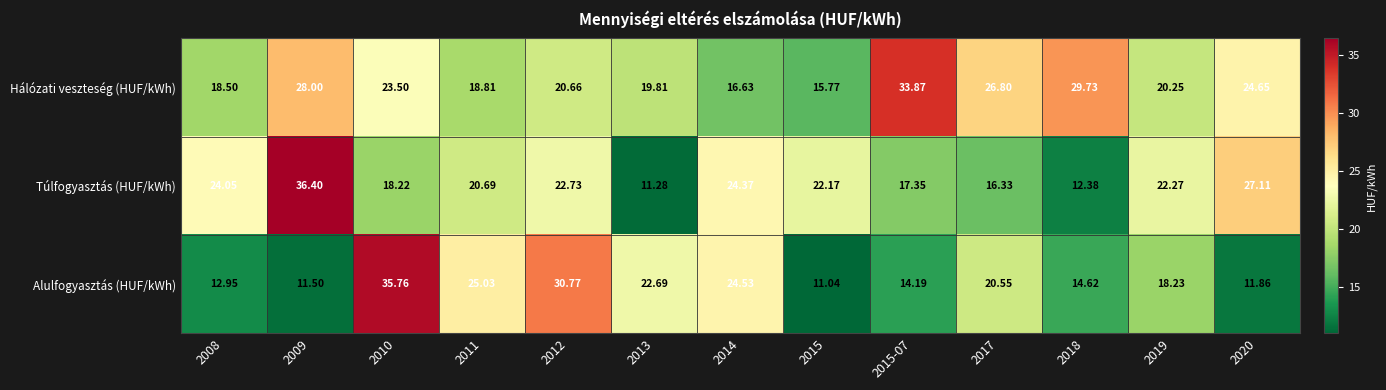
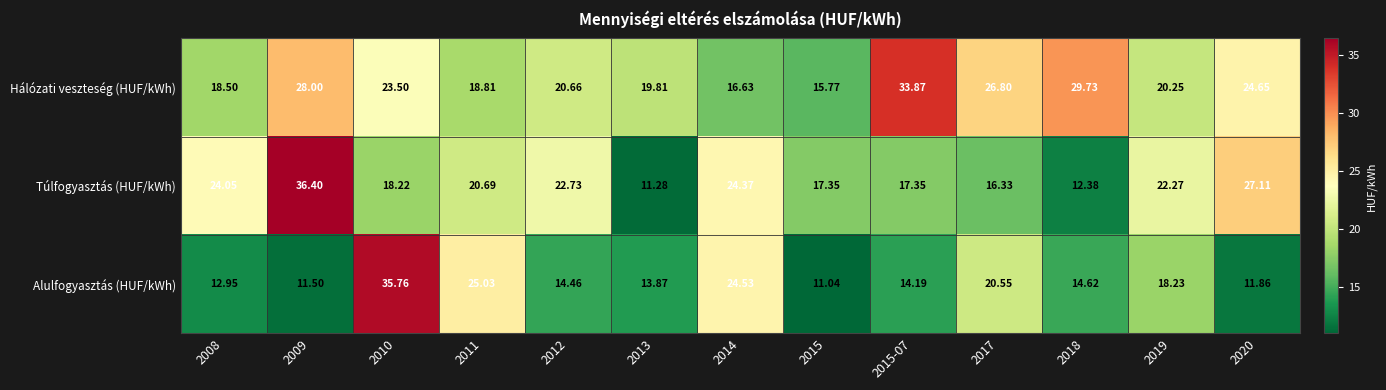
  {
    "Hálózati veszteség (HUF/kWh)": {
      "2008": 18.50,
      "2009": 28.00,
      "2010": 23.50,
      "2011": 18.81,
      "2012": 20.66,
      "2013": 19.81,
      "2014": 16.63,
      "2015": 15.77,
      "2015-07": 33.87,
      "2017": 26.80,
      "2018": 29.73,
      "2019": 20.25,
      "2020": 24.65
    },
    "Túlfogyasztás (HUF/kWh)": {
      "2008": 24.05,
      "2009": 36.40,
      "2010": 18.22,
      "2011": 20.69,
      "2012": 22.73,
      "2013": 11.28,
      "2014": 24.37,
-     "2015": 22.17,
+     "2015": 17.35,
      "2015-07": 17.35,
      "2017": 16.33,
      "2018": 12.38,
      "2019": 22.27,
      "2020": 27.11
    },
    "Alulfogyasztás (HUF/kWh)": {
      "2008": 12.95,
      "2009": 11.50,
      "2010": 35.76,
      "2011": 25.03,
-     "2012": 30.77,
-     "2013": 22.69,
+     "2012": 14.46,
+     "2013": 13.87,
      "2014": 24.53,
      "2015": 11.04,
      "2015-07": 14.19,
      "2017": 20.55,
      "2018": 14.62,
      "2019": 18.23,
      "2020": 11.86
    }
  }
